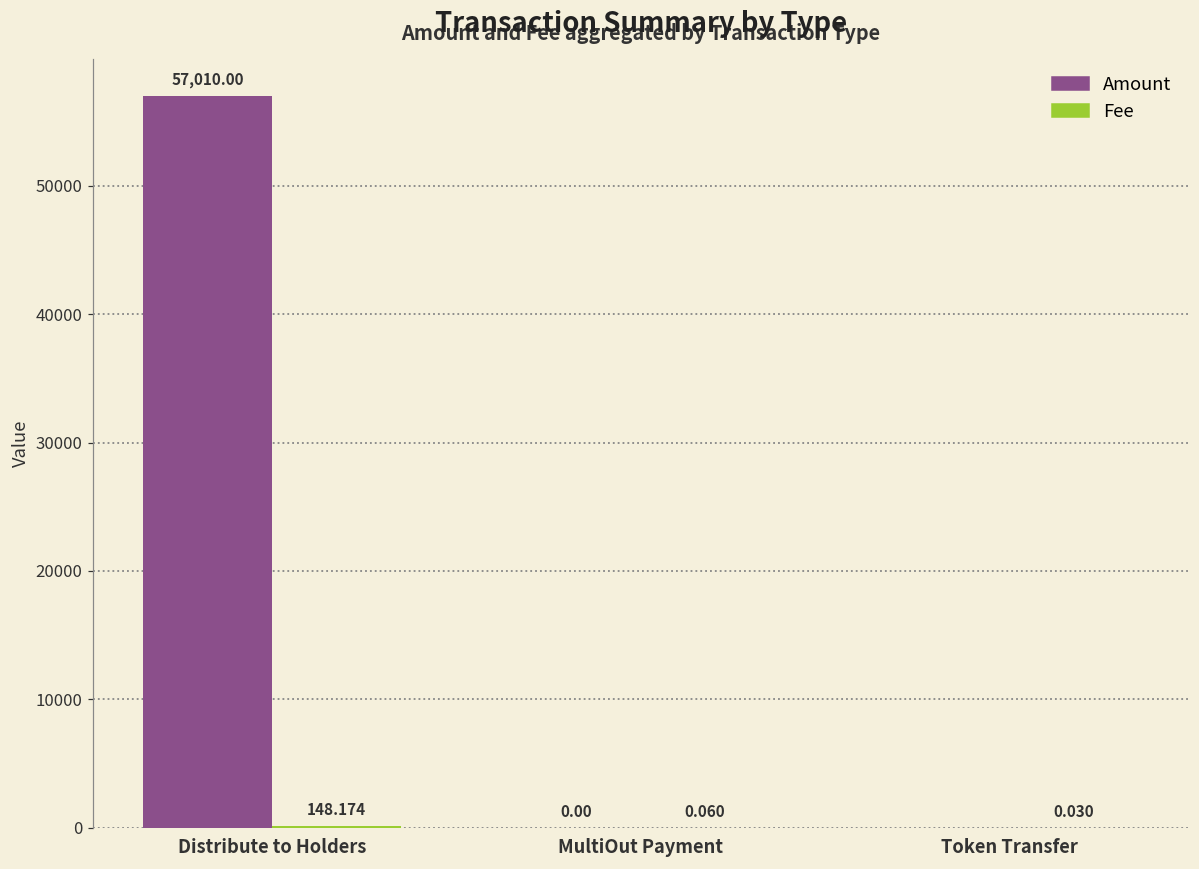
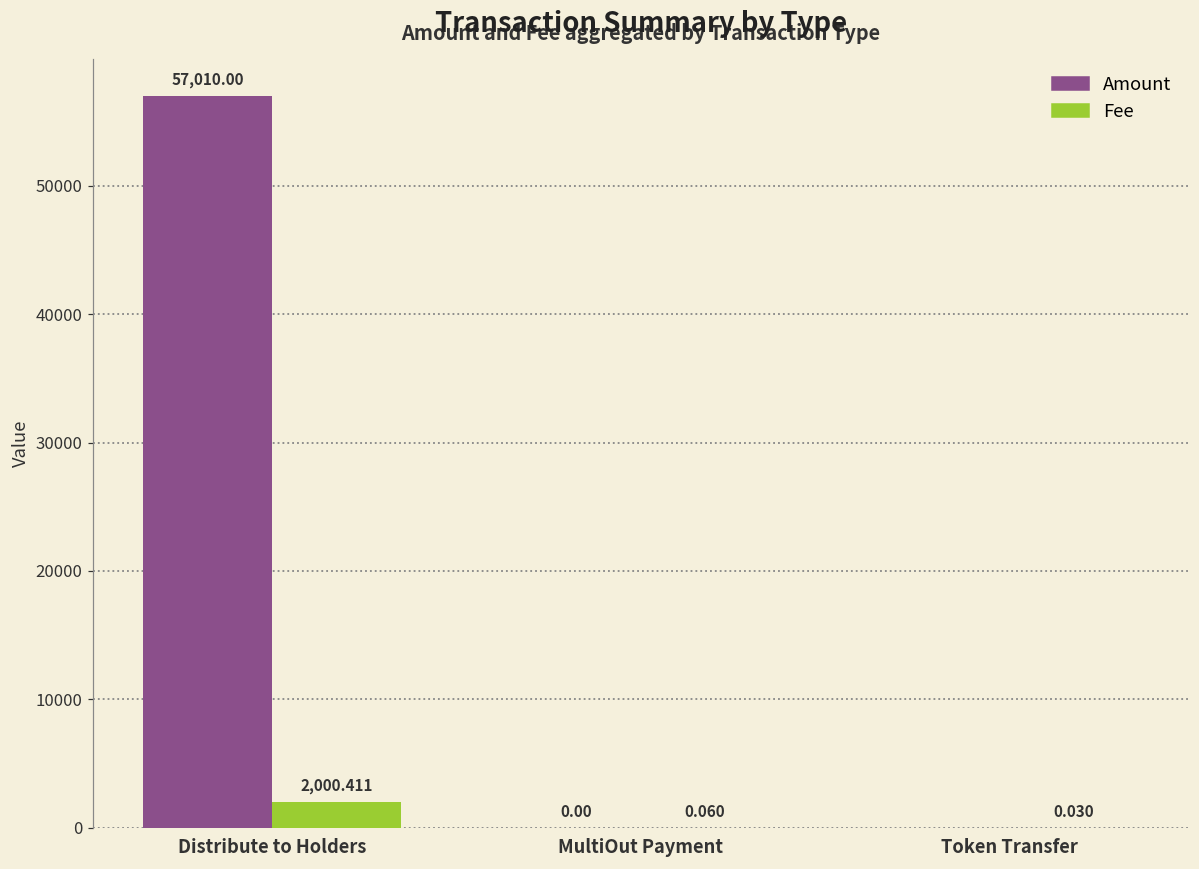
  {
    "Amount": {
      "Distribute to Holders": "57,010.00",
      "MultiOut Payment": "0.00"
    },
    "Fee": {
-     "Distribute to Holders": "148.174",
+     "Distribute to Holders": "2,000.411",
      "MultiOut Payment": "0.060",
      "Token Transfer": "0.030"
    }
  }
